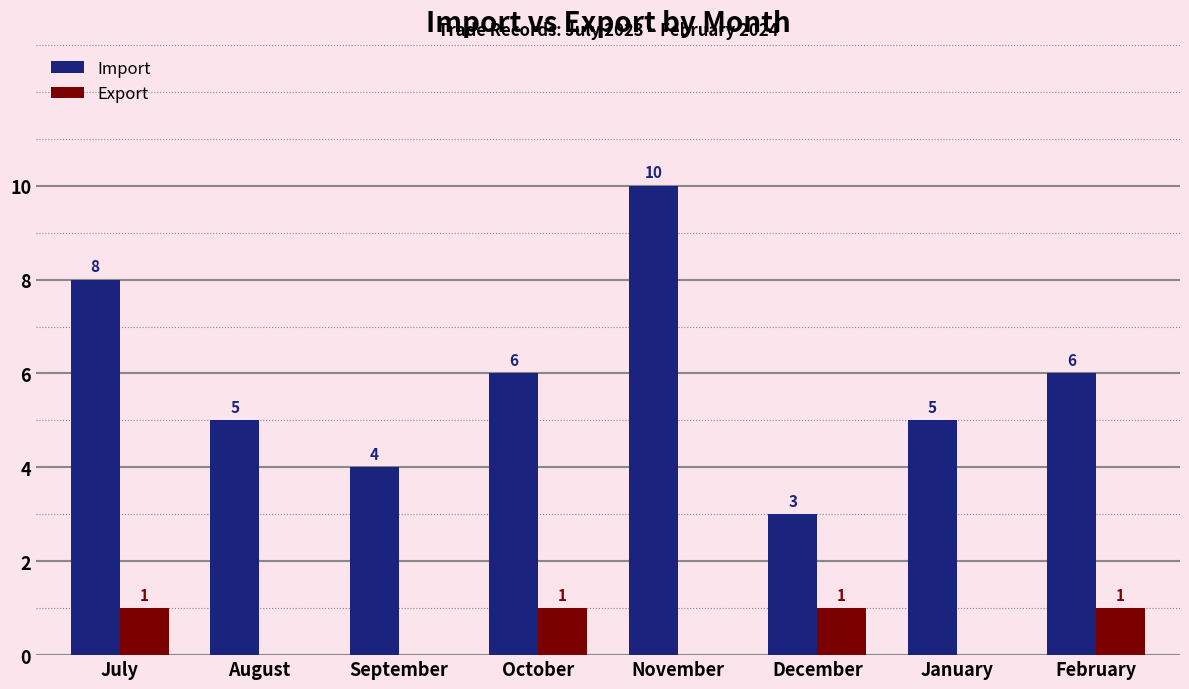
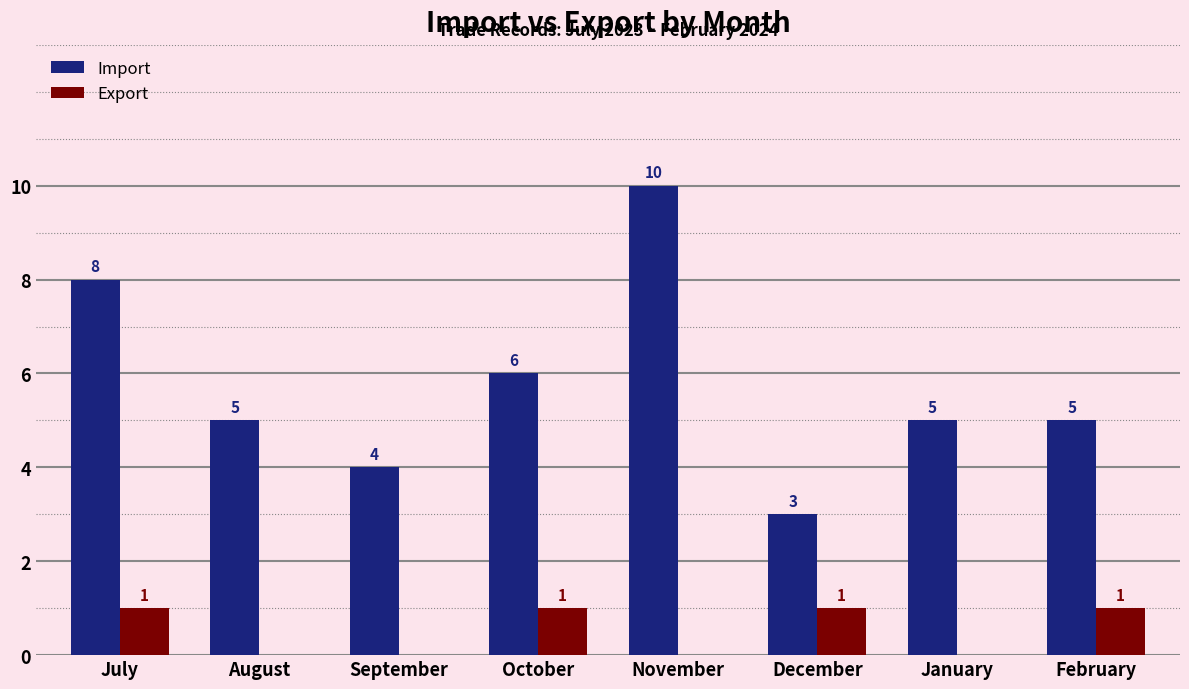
  {
    "Import": {
      "July": 8,
      "August": 5,
      "September": 4,
      "October": 6,
      "November": 10,
      "December": 3,
      "January": 5,
-     "February": 6
+     "February": 5
    },
    "Export": {
      "July": 1,
      "October": 1,
      "December": 1,
      "February": 1
    }
  }
